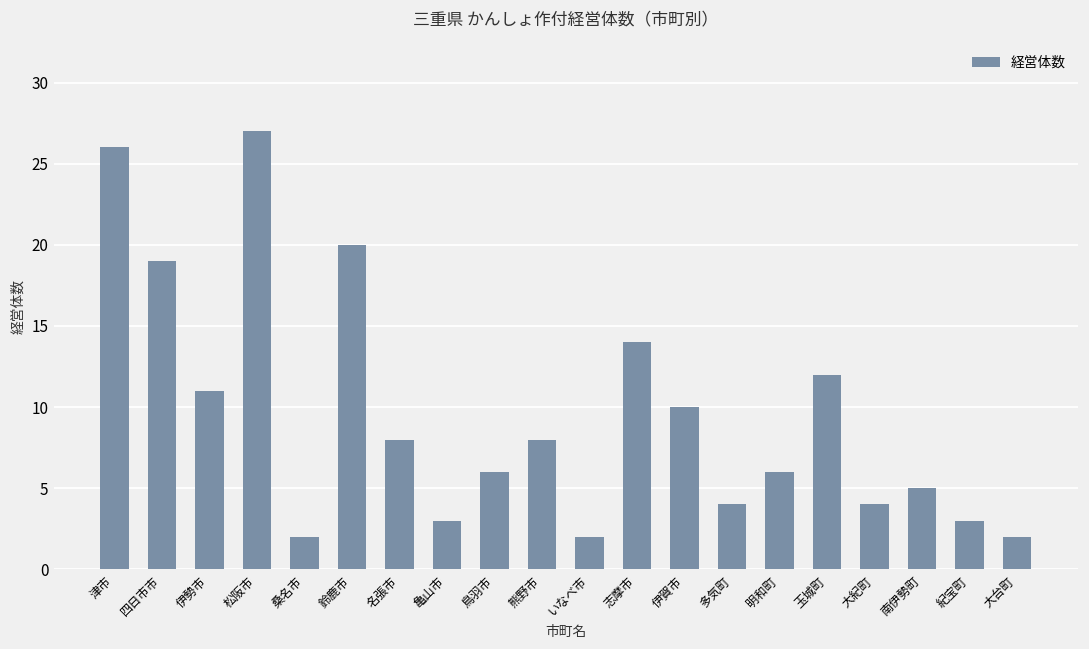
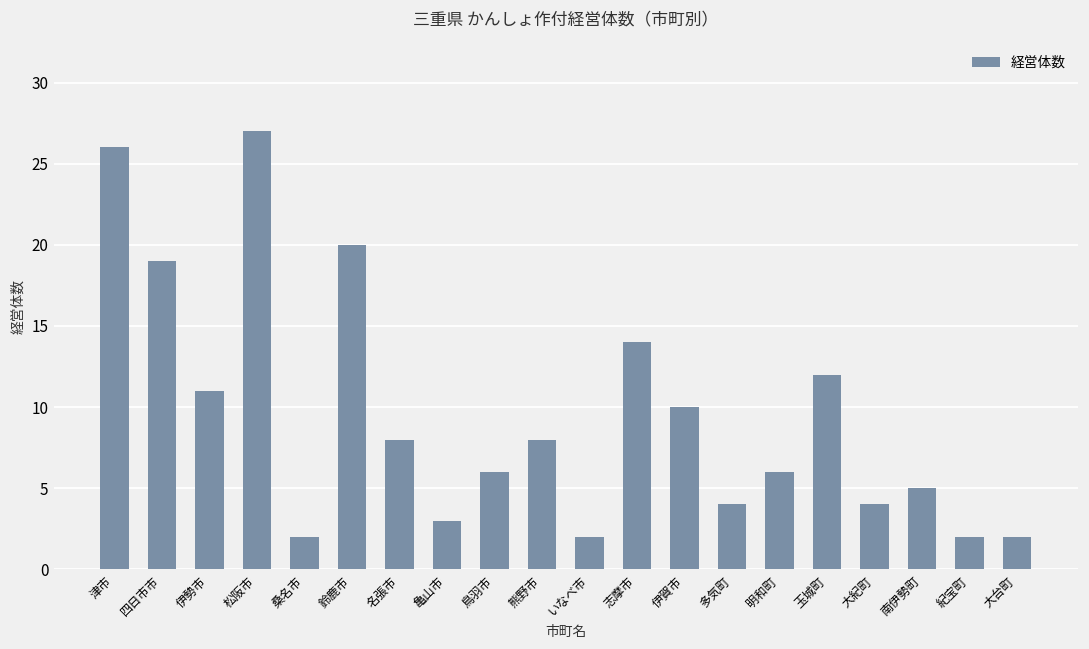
  {
    "津市": 26,
    "四日市市": 19,
    "伊勢市": 11,
    "松阪市": 27,
    "桑名市": 2,
    "鈴鹿市": 20,
    "名張市": 8,
    "亀山市": 3,
    "鳥羽市": 6,
    "熊野市": 8,
    "いなべ市": 2,
    "志摩市": 14,
    "伊賀市": 10,
    "多気町": 4,
    "明和町": 6,
    "玉城町": 12,
    "大紀町": 4,
    "南伊勢町": 5,
-   "紀宝町": 3,
+   "紀宝町": 2,
    "大台町": 2
  }
